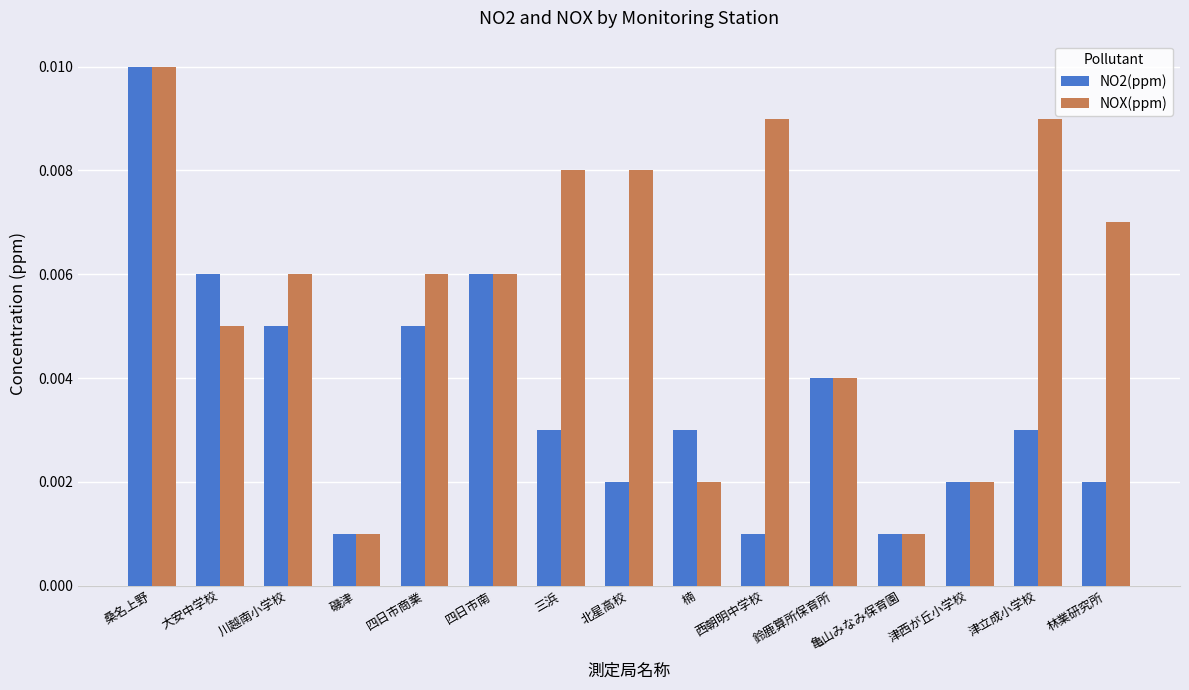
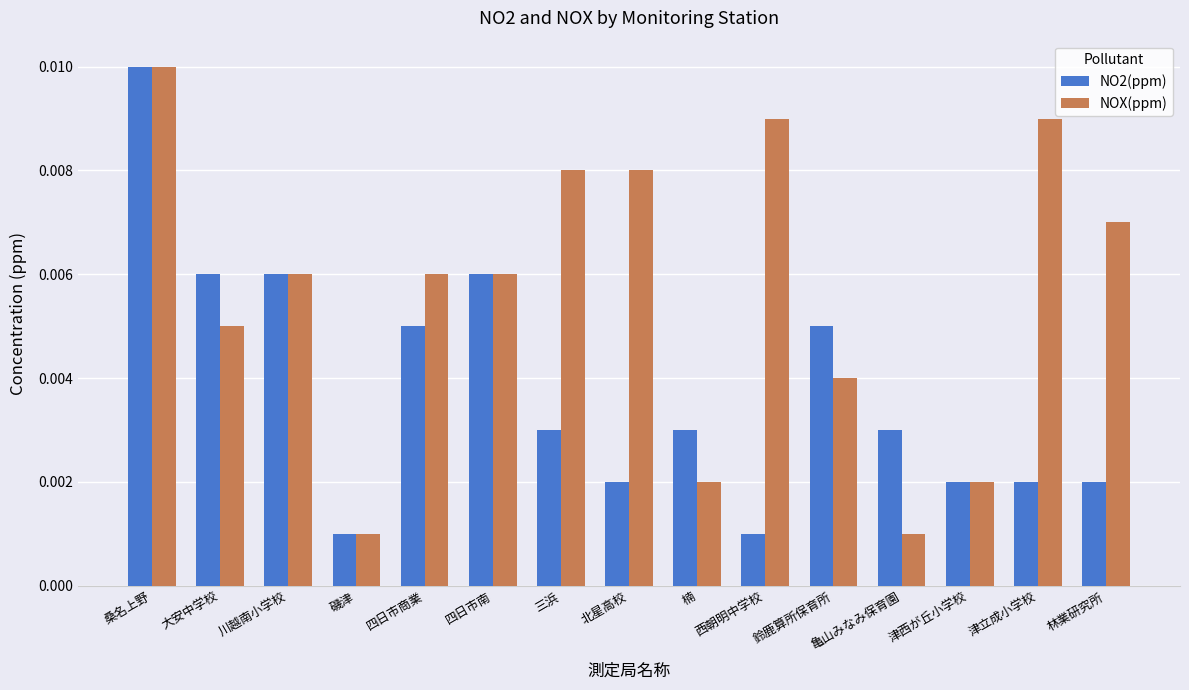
  {
    "NO2(ppm)": {
      "桑名上野": 0.010,
      "大安中学校": 0.006,
-     "川越南小学校": 0.005,
+     "川越南小学校": 0.006,
      "磯津": 0.001,
      "四日市商業": 0.005,
      "四日市南": 0.006,
      "三浜": 0.003,
      "北星高校": 0.002,
      "楠": 0.003,
      "西朝明中学校": 0.001,
-     "鈴鹿算所保育所": 0.004,
-     "亀山みなみ保育園": 0.001,
+     "鈴鹿算所保育所": 0.005,
+     "亀山みなみ保育園": 0.003,
      "津西が丘小学校": 0.002,
-     "津立成小学校": 0.003,
+     "津立成小学校": 0.002,
      "林業研究所": 0.002
    },
    "NOX(ppm)": {
      "桑名上野": 0.010,
      "大安中学校": 0.005,
      "川越南小学校": 0.006,
      "磯津": 0.001,
      "四日市商業": 0.006,
      "四日市南": 0.006,
      "三浜": 0.008,
      "北星高校": 0.008,
      "楠": 0.002,
      "西朝明中学校": 0.009,
      "鈴鹿算所保育所": 0.004,
      "亀山みなみ保育園": 0.001,
      "津西が丘小学校": 0.002,
      "津立成小学校": 0.009,
      "林業研究所": 0.007
    }
  }
